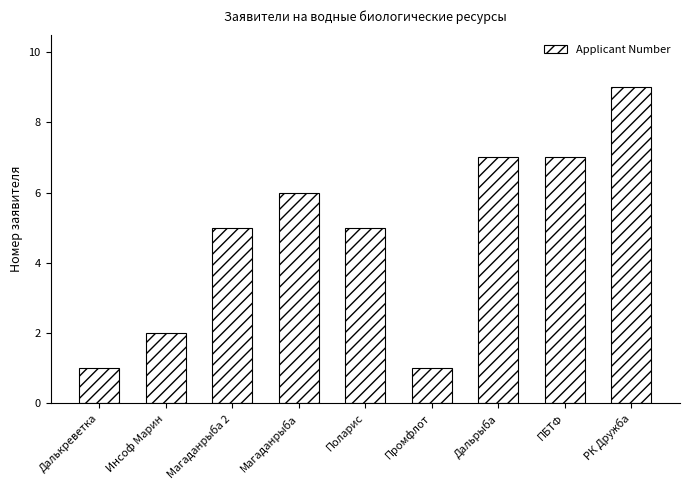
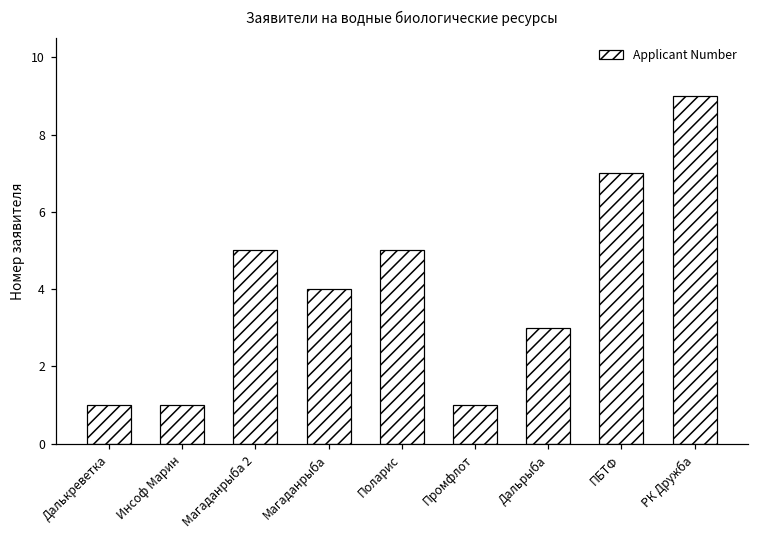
  {
    "Далькреветка": 1,
-   "Инсоф Марин": 2,
+   "Инсоф Марин": 1,
    "Магаданрыба 2": 5,
-   "Магаданрыба": 6,
+   "Магаданрыба": 4,
    "Поларис": 5,
    "Промфлот": 1,
-   "Дальрыба": 7,
+   "Дальрыба": 3,
    "ПБТФ": 7,
    "РК Дружба": 9
  }
